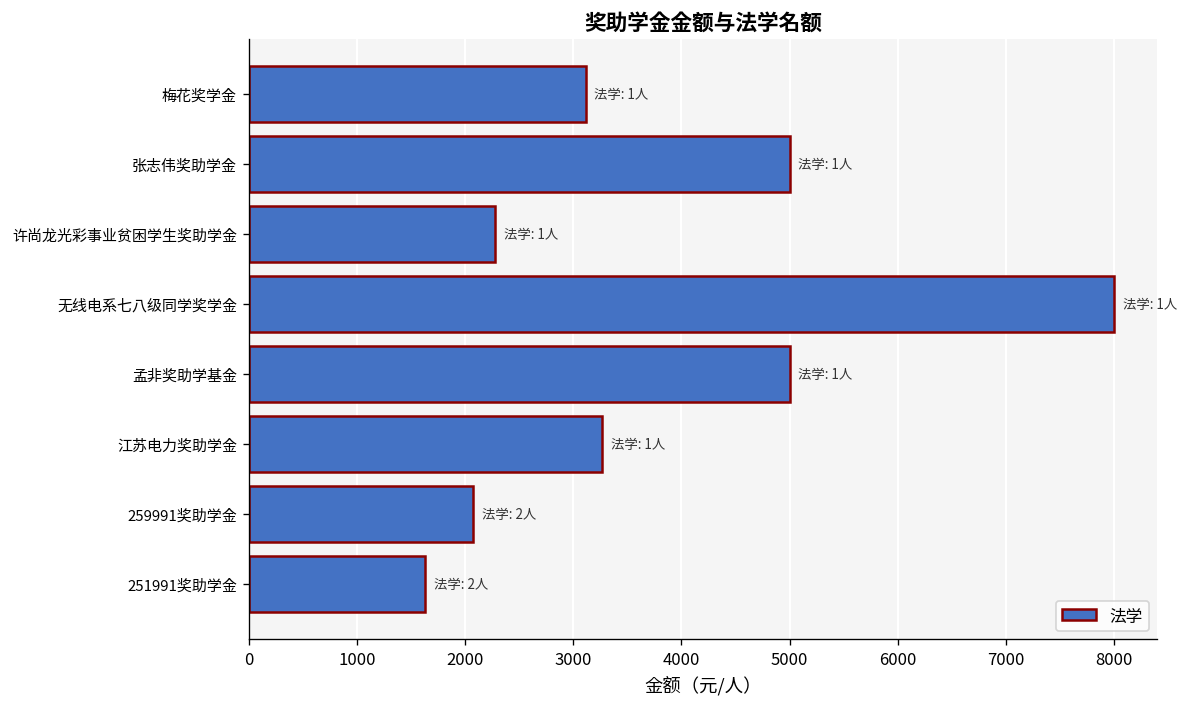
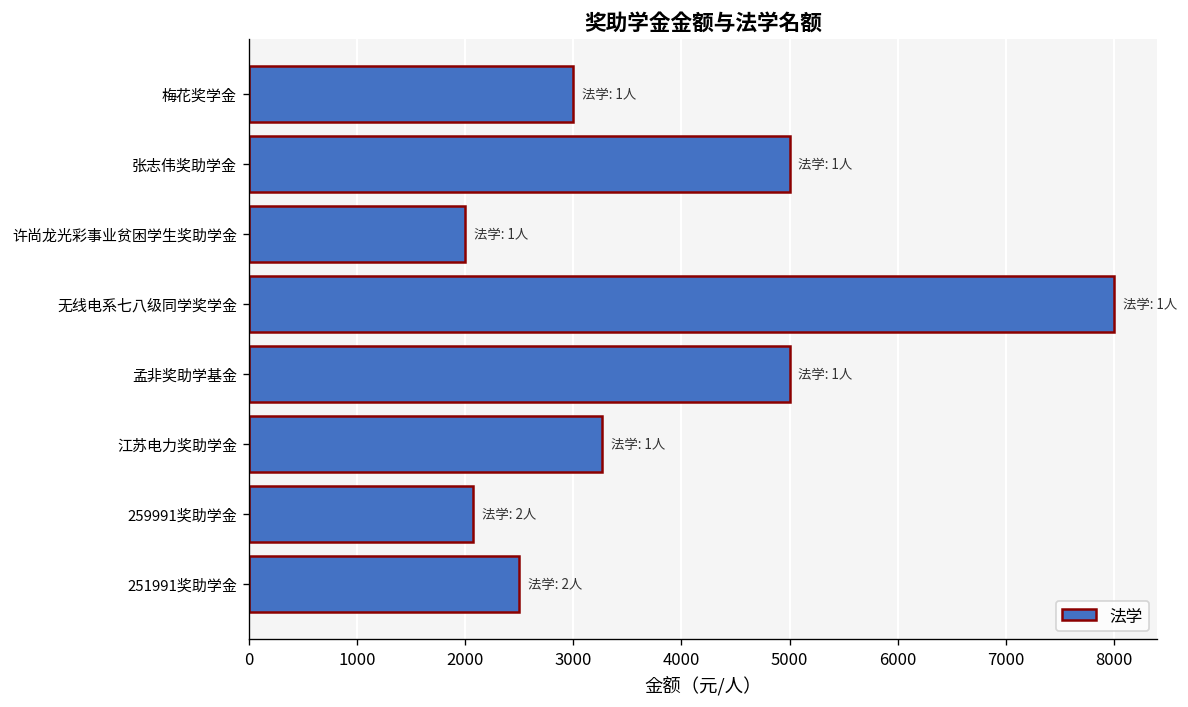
  {
-   "梅花奖学金": 3100,
-   "许尚龙光彩事业贫困学生奖助学金": 2300,
-   "251991奖助学金": 1600
+   "梅花奖学金": 3000,
+   "许尚龙光彩事业贫困学生奖助学金": 2000,
+   "251991奖助学金": 2500
  }
